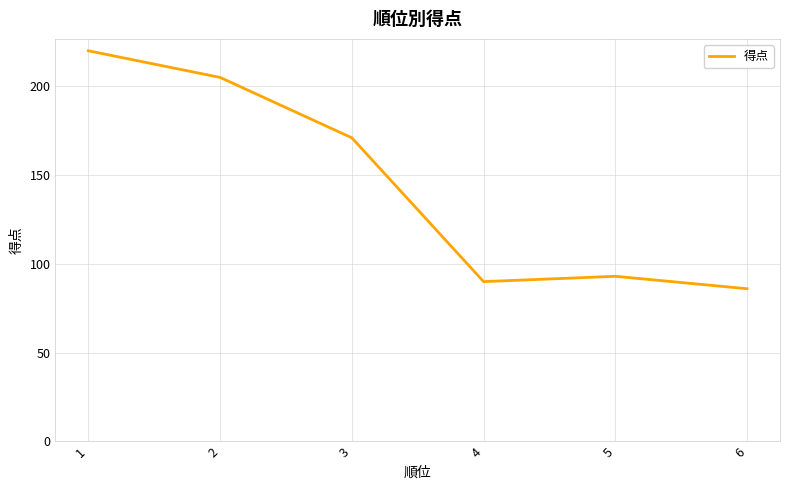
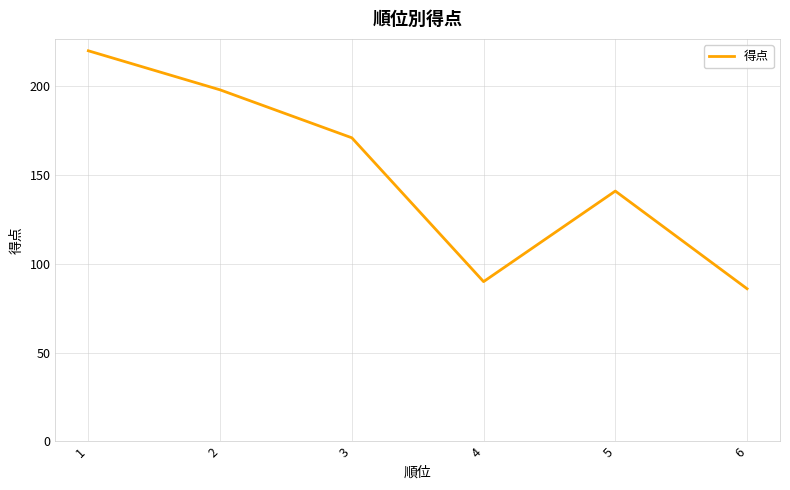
  {
    "1": 220,
-   "2": 205,
+   "2": 198,
    "3": 171,
    "4": 90,
-   "5": 93,
+   "5": 141,
    "6": 86
  }
